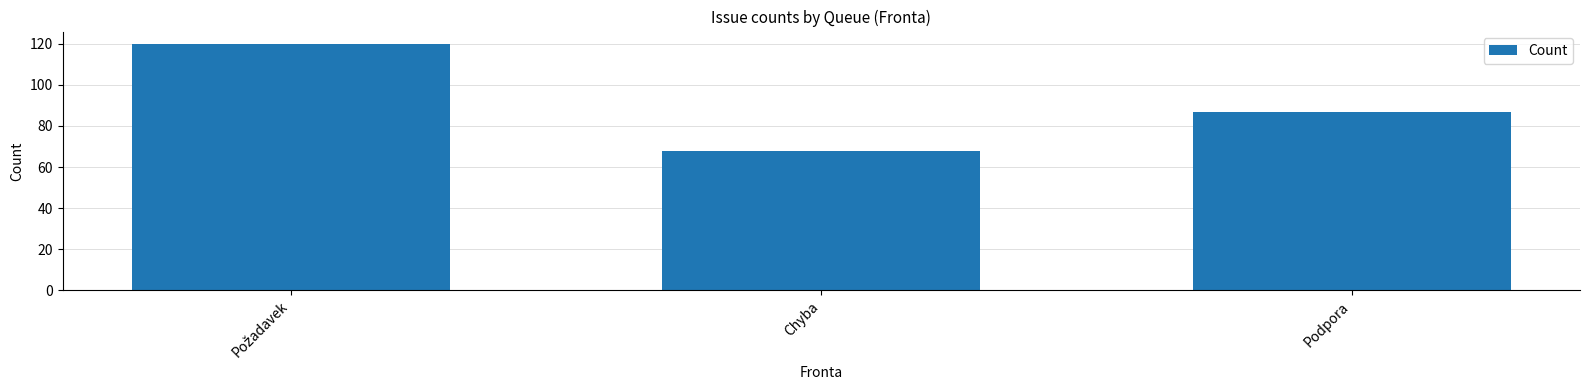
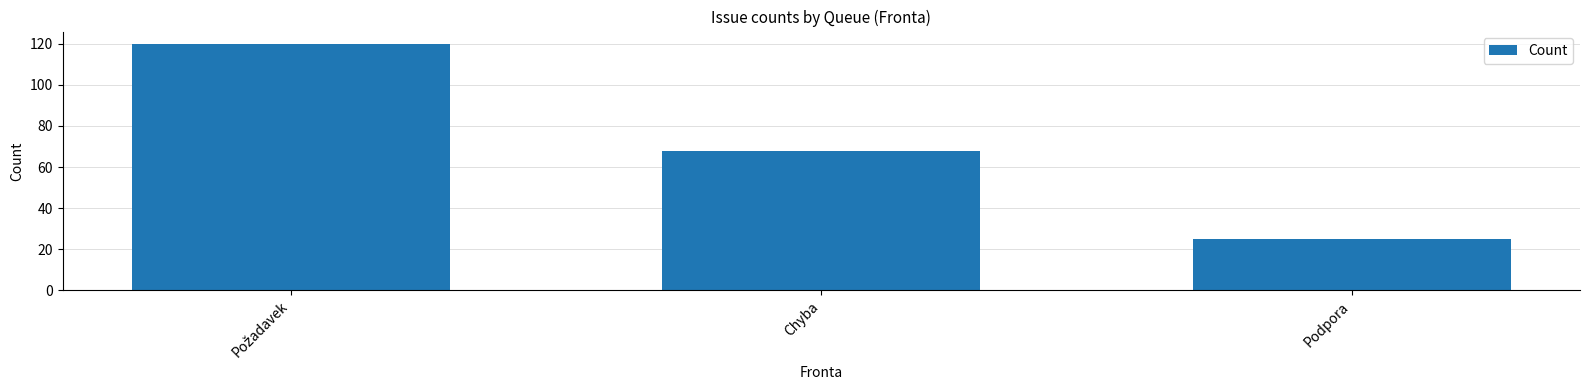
  {
    "Požadavek": 120,
    "Chyba": 68,
-   "Podpora": 87
+   "Podpora": 25
  }
